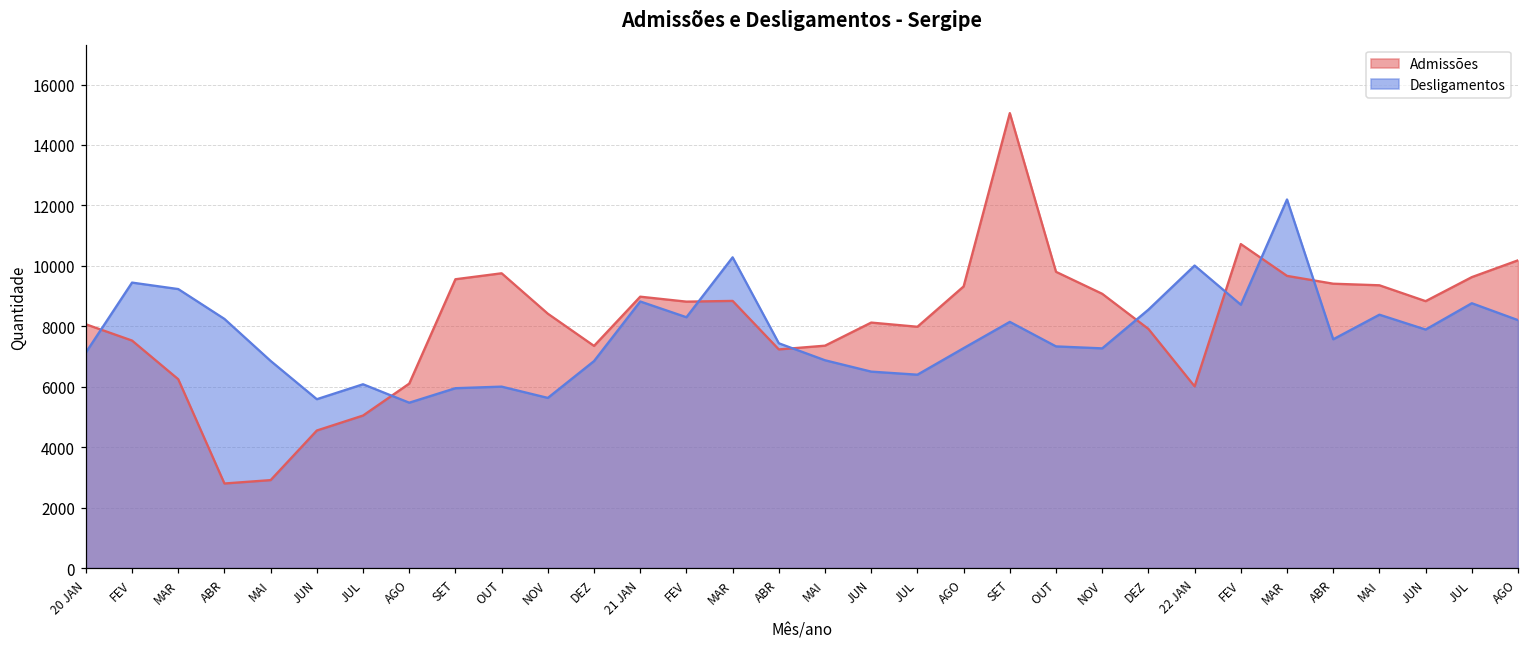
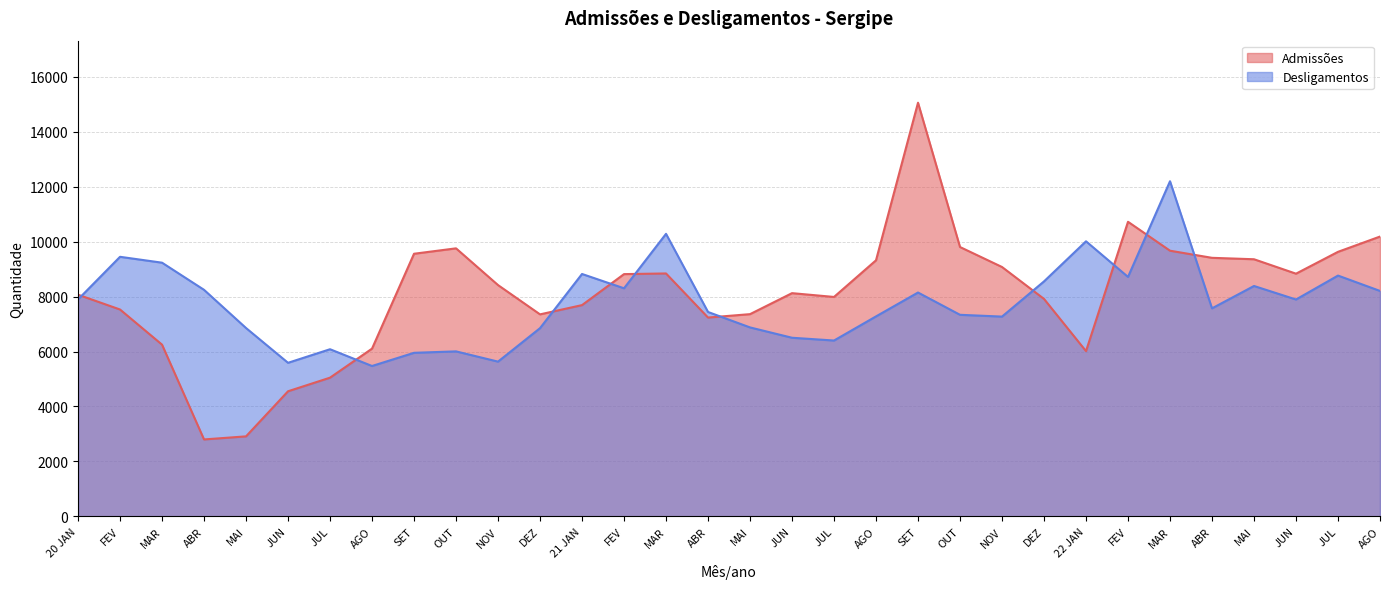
  {
    "Admissões": {
      "20 JAN": 8100,
-     "21 JAN": 9000,
+     "21 JAN": 7700,
      "22 JAN": 6000
    },
    "Desligamentos": {
-     "20 JAN": 7100,
+     "20 JAN": 7900,
      "21 JAN": 8800,
      "22 JAN": 10000
    }
  }
